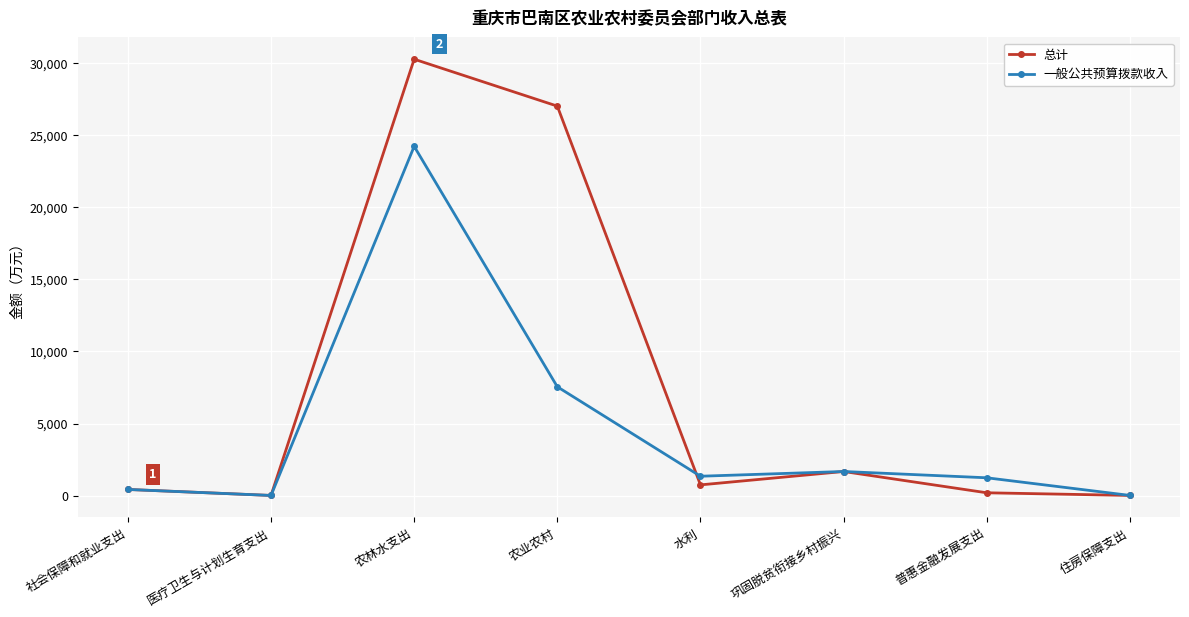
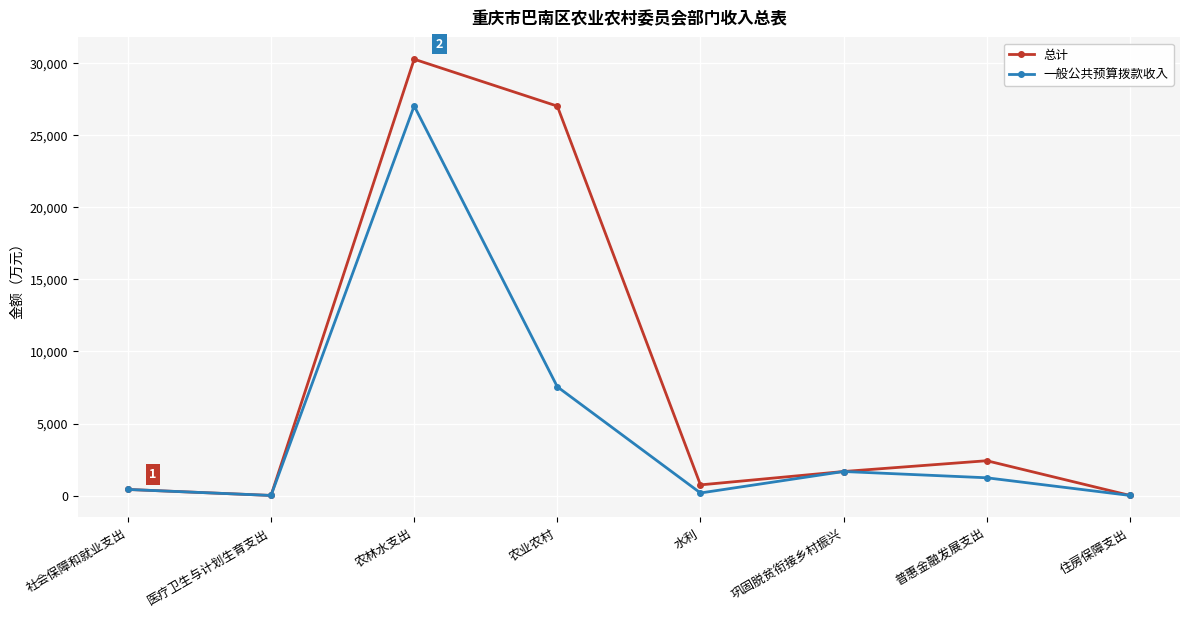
  {
    "总计": {
      "农业农村": "27,000",
      "水利": "800",
-     "普惠金融发展支出": "200"
+     "普惠金融发展支出": "2,400"
    },
    "一般公共预算拨款收入": {
-     "农林水支出": "24,200",
+     "农林水支出": "27,000",
      "农业农村": "7,600",
-     "水利": "1,400",
+     "水利": "200",
      "普惠金融发展支出": "1,200"
    }
  }
